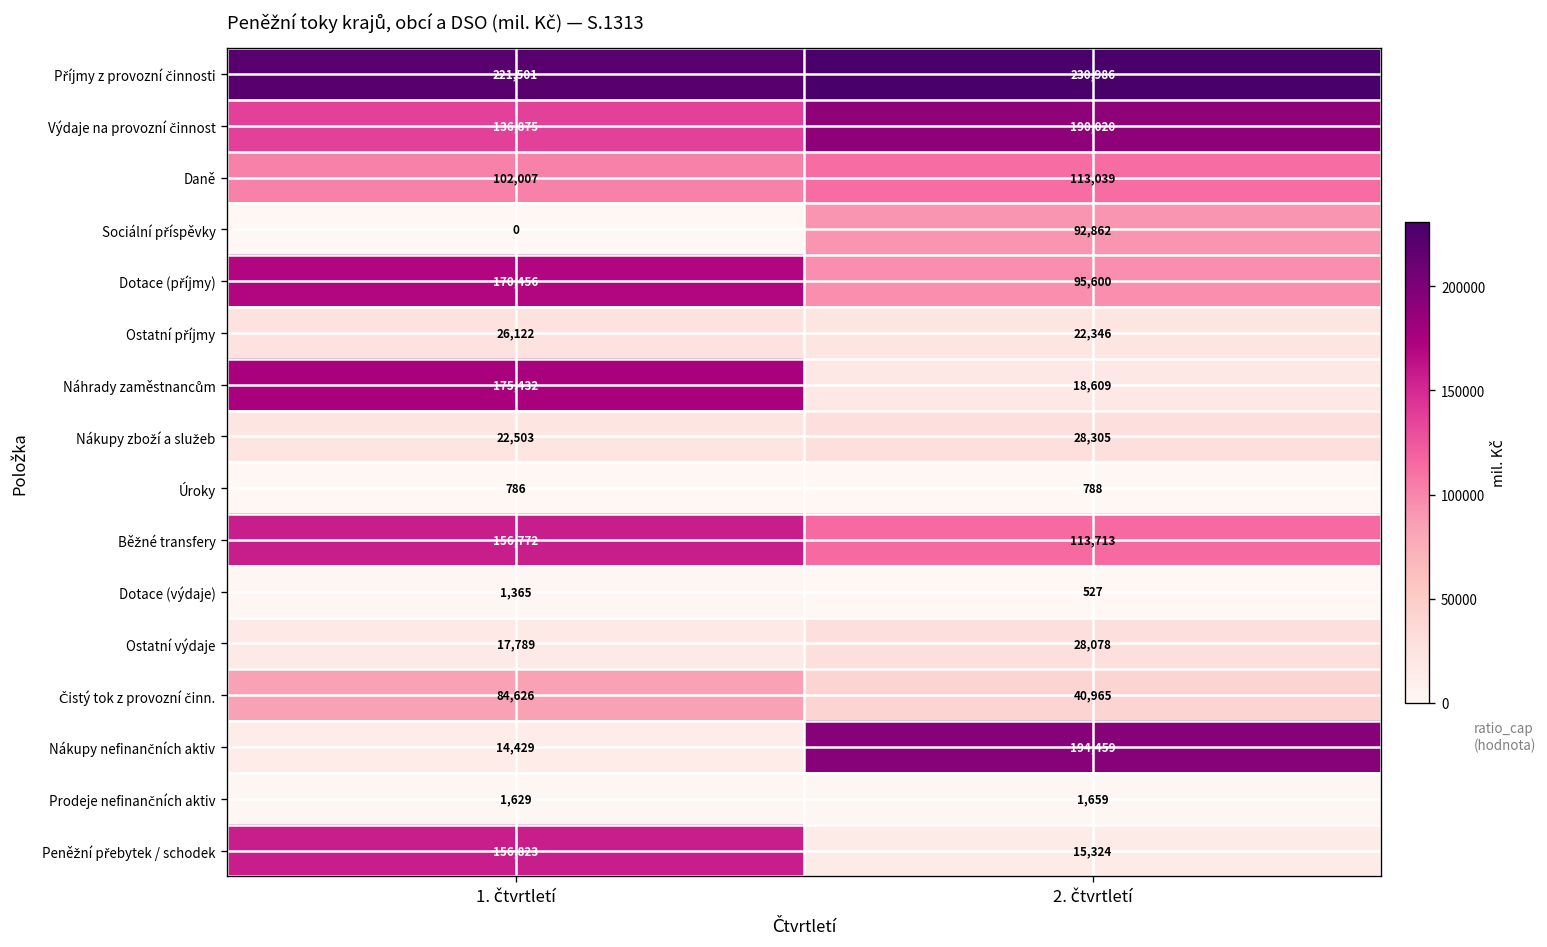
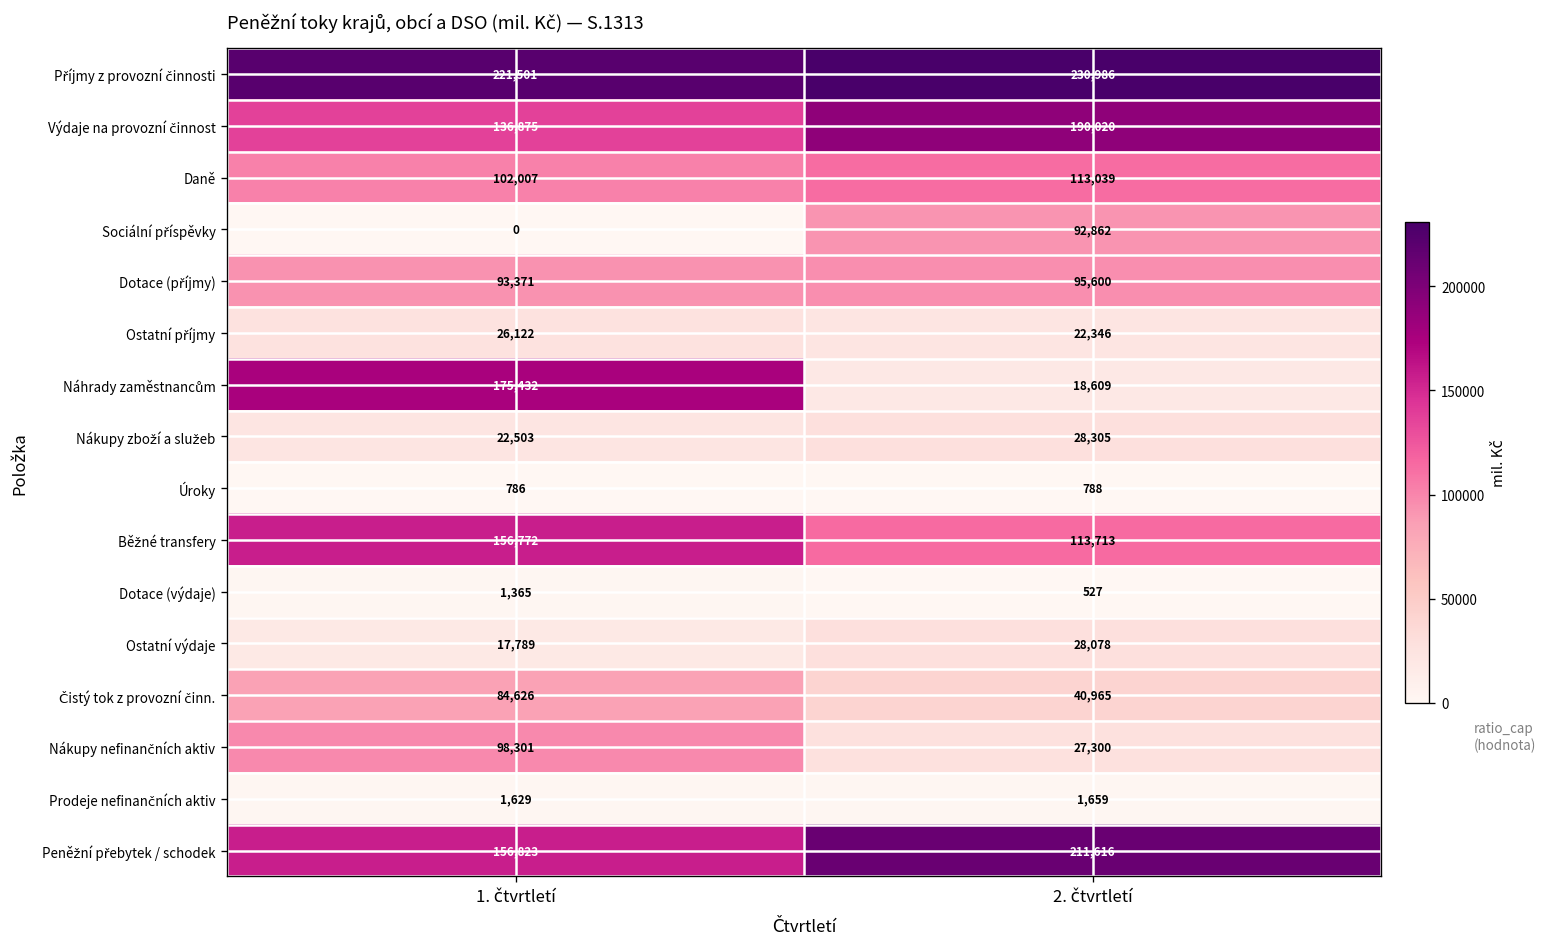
  {
    "Příjmy z provozní činnosti": {
      "1. čtvrtletí": "221,501",
      "2. čtvrtletí": "230,986"
    },
    "Výdaje na provozní činnost": {
      "1. čtvrtletí": "136,875",
      "2. čtvrtletí": "190,020"
    },
    "Daně": {
      "1. čtvrtletí": "102,007",
      "2. čtvrtletí": "113,039"
    },
    "Sociální příspěvky": {
      "1. čtvrtletí": "0",
      "2. čtvrtletí": "92,862"
    },
    "Dotace (příjmy)": {
-     "1. čtvrtletí": "170,456",
+     "1. čtvrtletí": "93,371",
      "2. čtvrtletí": "95,600"
    },
    "Ostatní příjmy": {
      "1. čtvrtletí": "26,122",
      "2. čtvrtletí": "22,346"
    },
    "Náhrady zaměstnancům": {
      "1. čtvrtletí": "175,432",
      "2. čtvrtletí": "18,609"
    },
    "Nákupy zboží a služeb": {
      "1. čtvrtletí": "22,503",
      "2. čtvrtletí": "28,305"
    },
    "Úroky": {
      "1. čtvrtletí": "786",
      "2. čtvrtletí": "788"
    },
    "Běžné transfery": {
      "1. čtvrtletí": "156,772",
      "2. čtvrtletí": "113,713"
    },
    "Dotace (výdaje)": {
      "1. čtvrtletí": "1,365",
      "2. čtvrtletí": "527"
    },
    "Ostatní výdaje": {
      "1. čtvrtletí": "17,789",
      "2. čtvrtletí": "28,078"
    },
    "Čistý tok z provozní činn.": {
      "1. čtvrtletí": "84,626",
      "2. čtvrtletí": "40,965"
    },
    "Nákupy nefinančních aktiv": {
-     "1. čtvrtletí": "14,429",
-     "2. čtvrtletí": "194,459"
+     "1. čtvrtletí": "98,301",
+     "2. čtvrtletí": "27,300"
    },
    "Prodeje nefinančních aktiv": {
      "1. čtvrtletí": "1,629",
      "2. čtvrtletí": "1,659"
    },
    "Peněžní přebytek / schodek": {
      "1. čtvrtletí": "156,823",
-     "2. čtvrtletí": "15,324"
+     "2. čtvrtletí": "211,616"
    }
  }
